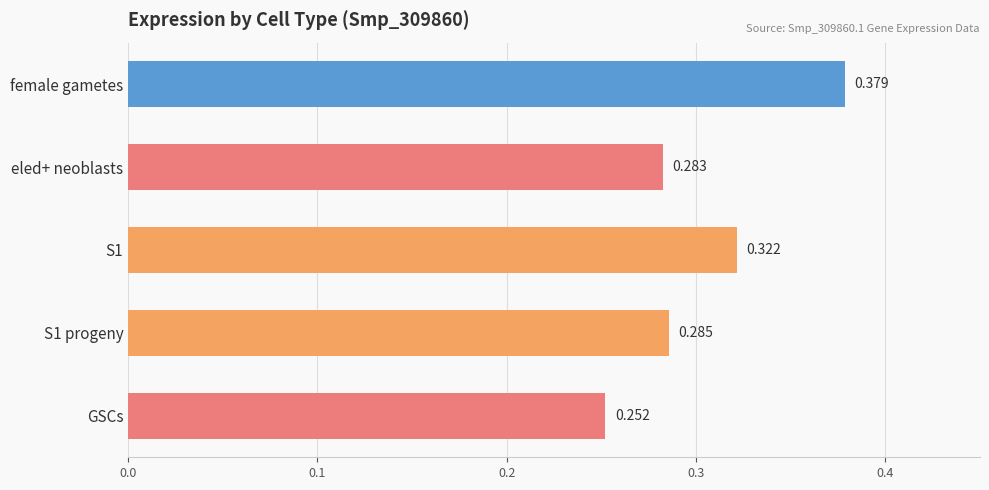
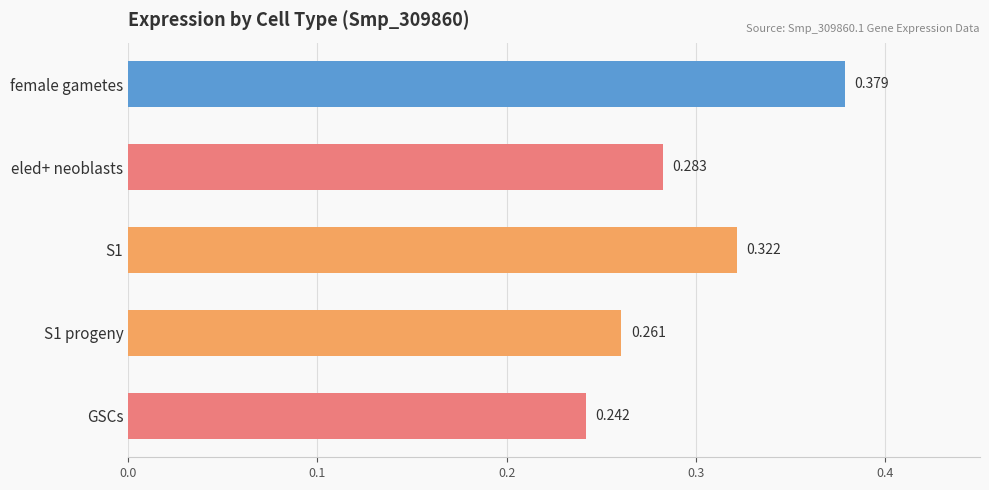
  {
    "female gametes": 0.379,
    "eled+ neoblasts": 0.283,
    "S1": 0.322,
-   "S1 progeny": 0.285,
-   "GSCs": 0.252
+   "S1 progeny": 0.261,
+   "GSCs": 0.242
  }
